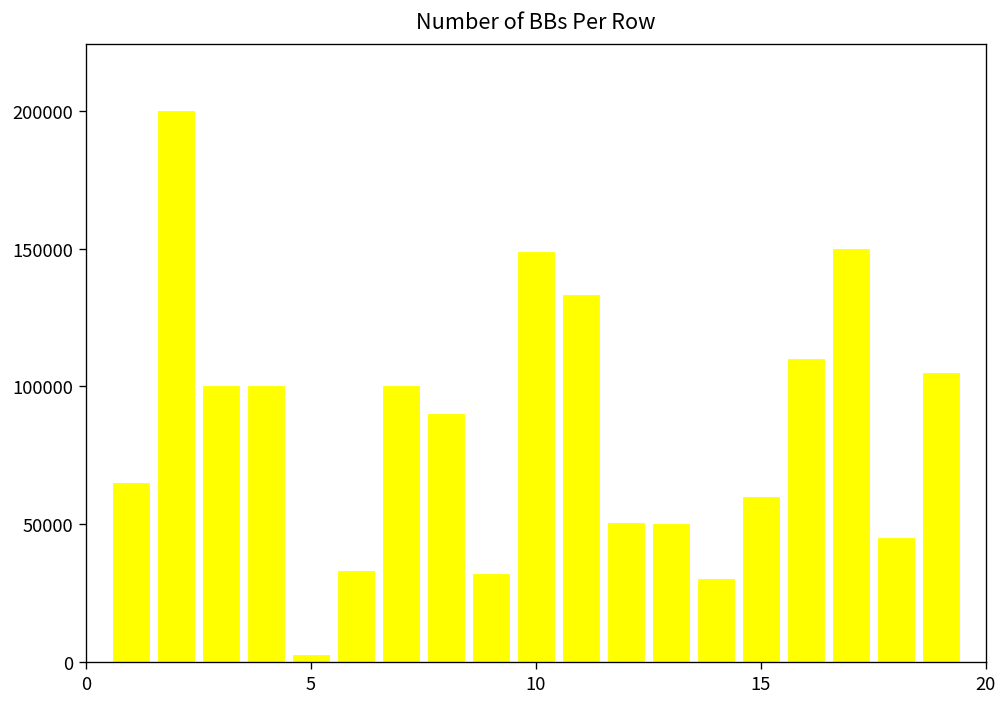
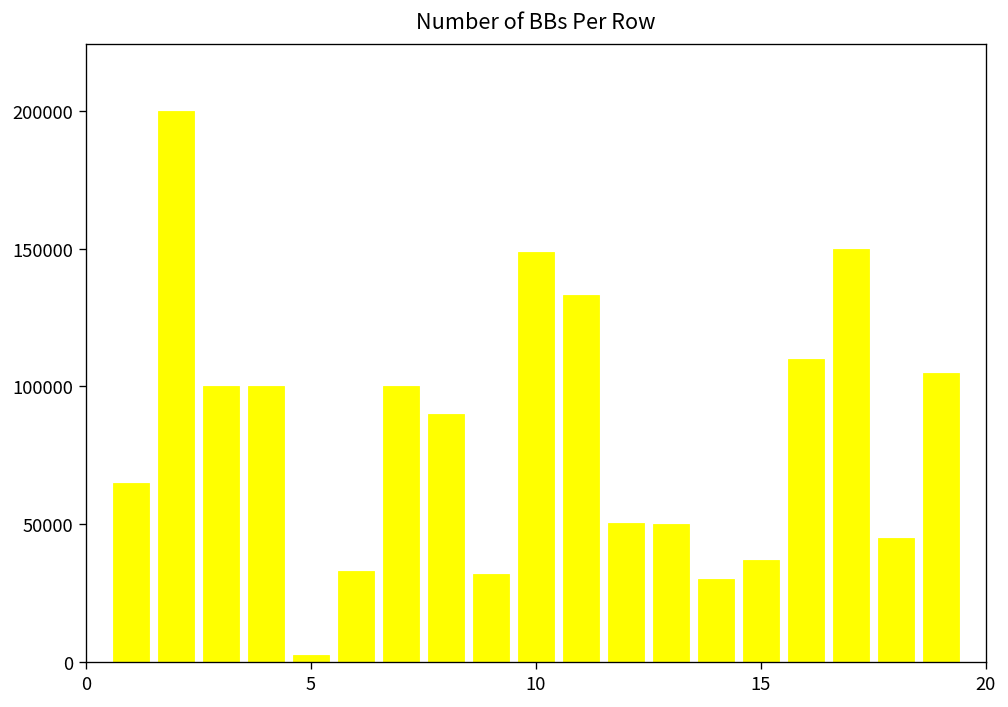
  {
    "5": 3000,
    "10": 149000,
-   "15": 60000
+   "15": 37000
  }
